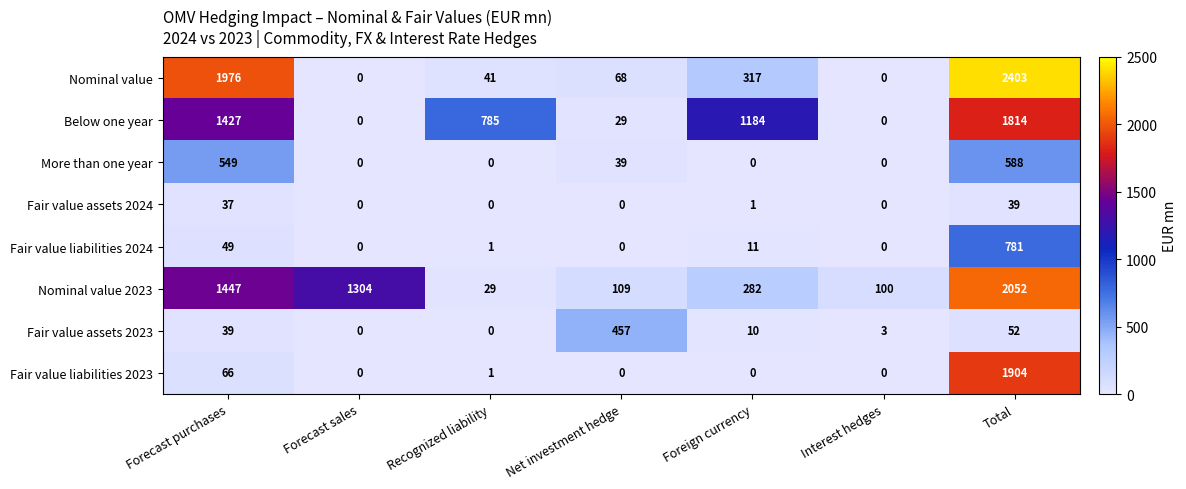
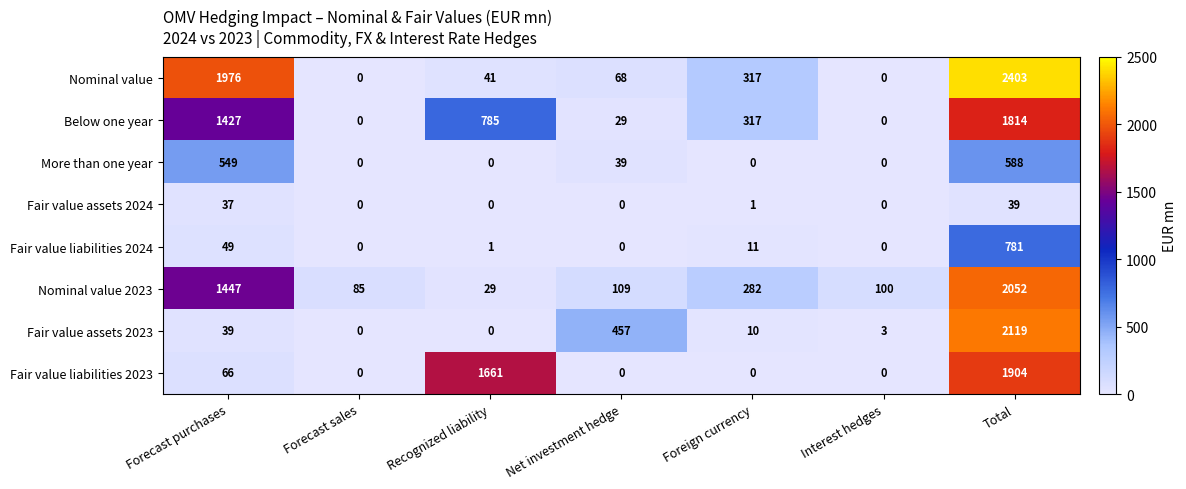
  {
    "Nominal value": {
      "Forecast purchases": 1976,
      "Forecast sales": 0,
      "Recognized liability": 41,
      "Net investment hedge": 68,
      "Foreign currency": 317,
      "Interest hedges": 0,
      "Total": 2403
    },
    "Below one year": {
      "Forecast purchases": 1427,
      "Forecast sales": 0,
      "Recognized liability": 785,
      "Net investment hedge": 29,
-     "Foreign currency": 1184,
+     "Foreign currency": 317,
      "Interest hedges": 0,
      "Total": 1814
    },
    "More than one year": {
      "Forecast purchases": 549,
      "Forecast sales": 0,
      "Recognized liability": 0,
      "Net investment hedge": 39,
      "Foreign currency": 0,
      "Interest hedges": 0,
      "Total": 588
    },
    "Fair value assets 2024": {
      "Forecast purchases": 37,
      "Forecast sales": 0,
      "Recognized liability": 0,
      "Net investment hedge": 0,
      "Foreign currency": 1,
      "Interest hedges": 0,
      "Total": 39
    },
    "Fair value liabilities 2024": {
      "Forecast purchases": 49,
      "Forecast sales": 0,
      "Recognized liability": 1,
      "Net investment hedge": 0,
      "Foreign currency": 11,
      "Interest hedges": 0,
      "Total": 781
    },
    "Nominal value 2023": {
      "Forecast purchases": 1447,
-     "Forecast sales": 1304,
+     "Forecast sales": 85,
      "Recognized liability": 29,
      "Net investment hedge": 109,
      "Foreign currency": 282,
      "Interest hedges": 100,
      "Total": 2052
    },
    "Fair value assets 2023": {
      "Forecast purchases": 39,
      "Forecast sales": 0,
      "Recognized liability": 0,
      "Net investment hedge": 457,
      "Foreign currency": 10,
      "Interest hedges": 3,
-     "Total": 52
+     "Total": 2119
    },
    "Fair value liabilities 2023": {
      "Forecast purchases": 66,
      "Forecast sales": 0,
-     "Recognized liability": 1,
+     "Recognized liability": 1661,
      "Net investment hedge": 0,
      "Foreign currency": 0,
      "Interest hedges": 0,
      "Total": 1904
    }
  }
